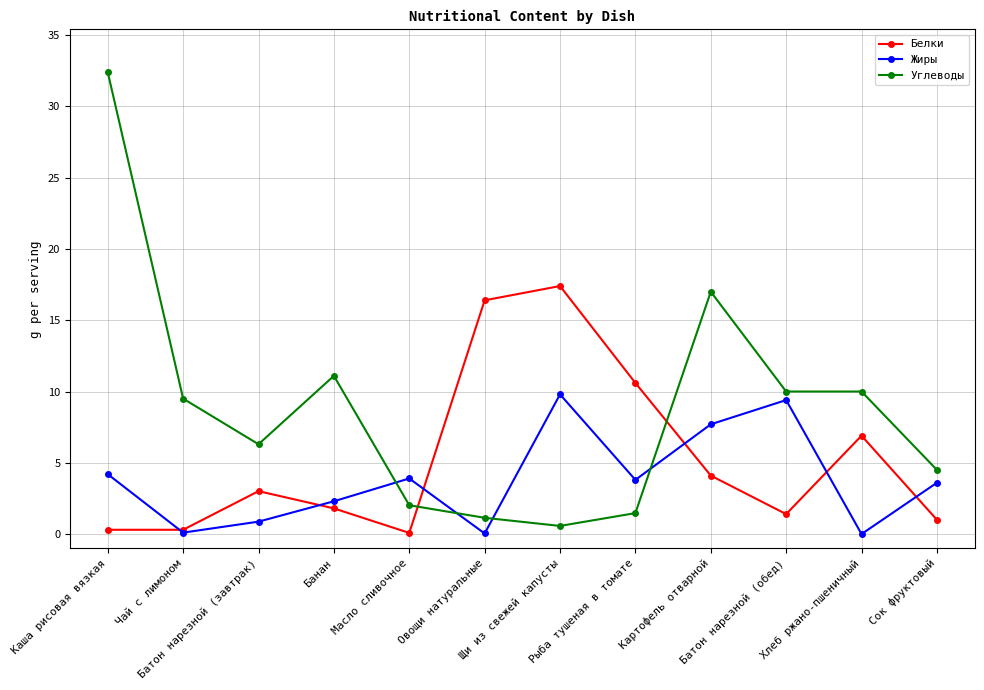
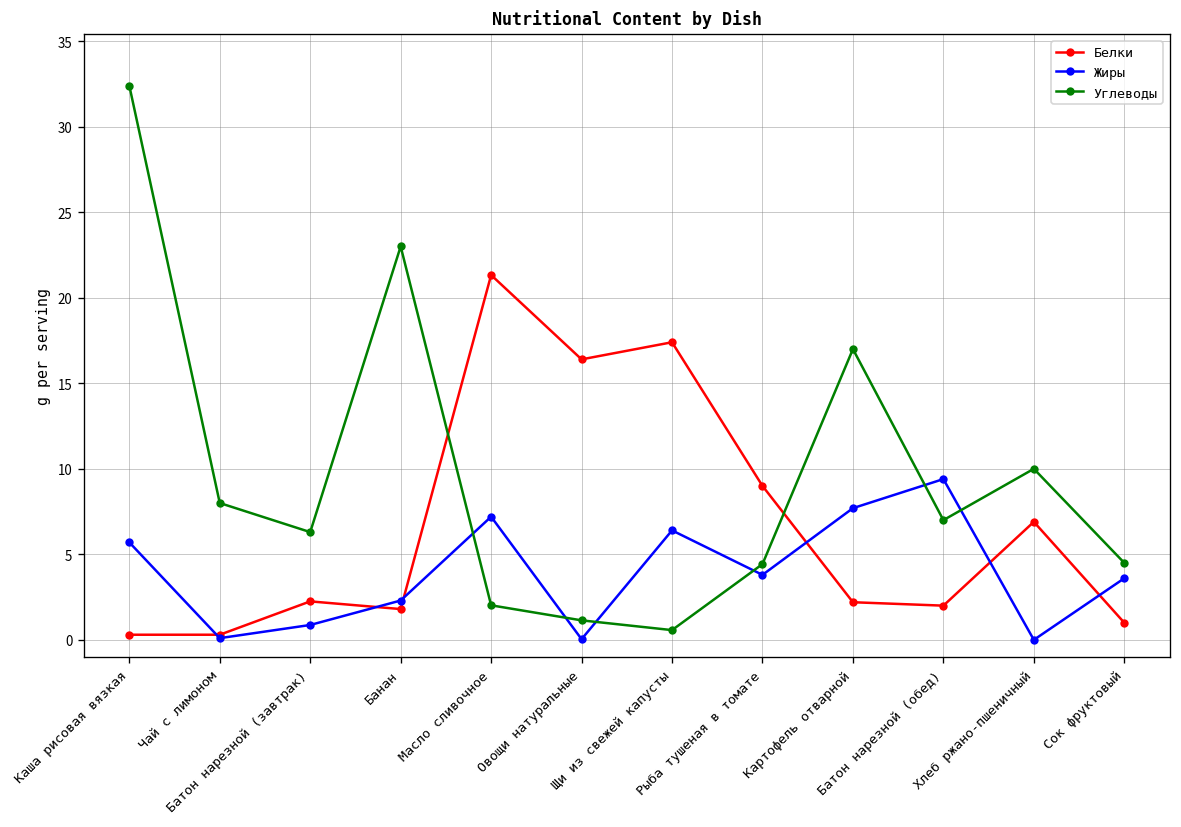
  {
    "Белки": {
      "Каша рисовая вязкая": 0.3,
      "Чай с лимоном": 0.3,
-     "Батон нарезной (завтрак)": 3.0,
+     "Батон нарезной (завтрак)": 2.3,
      "Банан": 1.8,
-     "Масло сливочное": 0.1,
+     "Масло сливочное": 21.3,
      "Овощи натуральные": 16.4,
      "Щи из свежей капусты": 17.4,
-     "Рыба тушеная в томате": 10.6,
-     "Картофель отварной": 4.1,
-     "Батон нарезной (обед)": 1.4,
+     "Рыба тушеная в томате": 9.0,
+     "Картофель отварной": 2.2,
+     "Батон нарезной (обед)": 2.0,
      "Хлеб ржано-пшеничный": 6.9,
      "Сок фруктовый": 1.0
    },
    "Жиры": {
-     "Каша рисовая вязкая": 4.2,
+     "Каша рисовая вязкая": 5.7,
      "Чай с лимоном": 0.1,
      "Батон нарезной (завтрак)": 0.9,
      "Банан": 2.3,
-     "Масло сливочное": 3.9,
+     "Масло сливочное": 7.2,
      "Овощи натуральные": 0.0,
-     "Щи из свежей капусты": 9.8,
+     "Щи из свежей капусты": 6.4,
      "Рыба тушеная в томате": 3.8,
      "Картофель отварной": 7.7,
      "Батон нарезной (обед)": 9.4,
      "Хлеб ржано-пшеничный": 0.0,
      "Сок фруктовый": 3.6
    },
    "Углеводы": {
      "Каша рисовая вязкая": 32.4,
-     "Чай с лимоном": 9.5,
+     "Чай с лимоном": 8.0,
      "Батон нарезной (завтрак)": 6.3,
-     "Банан": 11.1,
+     "Банан": 23.0,
      "Масло сливочное": 2.0,
      "Овощи натуральные": 1.1,
      "Щи из свежей капусты": 0.6,
-     "Рыба тушеная в томате": 1.5,
+     "Рыба тушеная в томате": 4.4,
      "Картофель отварной": 17.0,
-     "Батон нарезной (обед)": 10,
+     "Батон нарезной (обед)": 7,
      "Хлеб ржано-пшеничный": 10.0,
      "Сок фруктовый": 4.5
    }
  }
